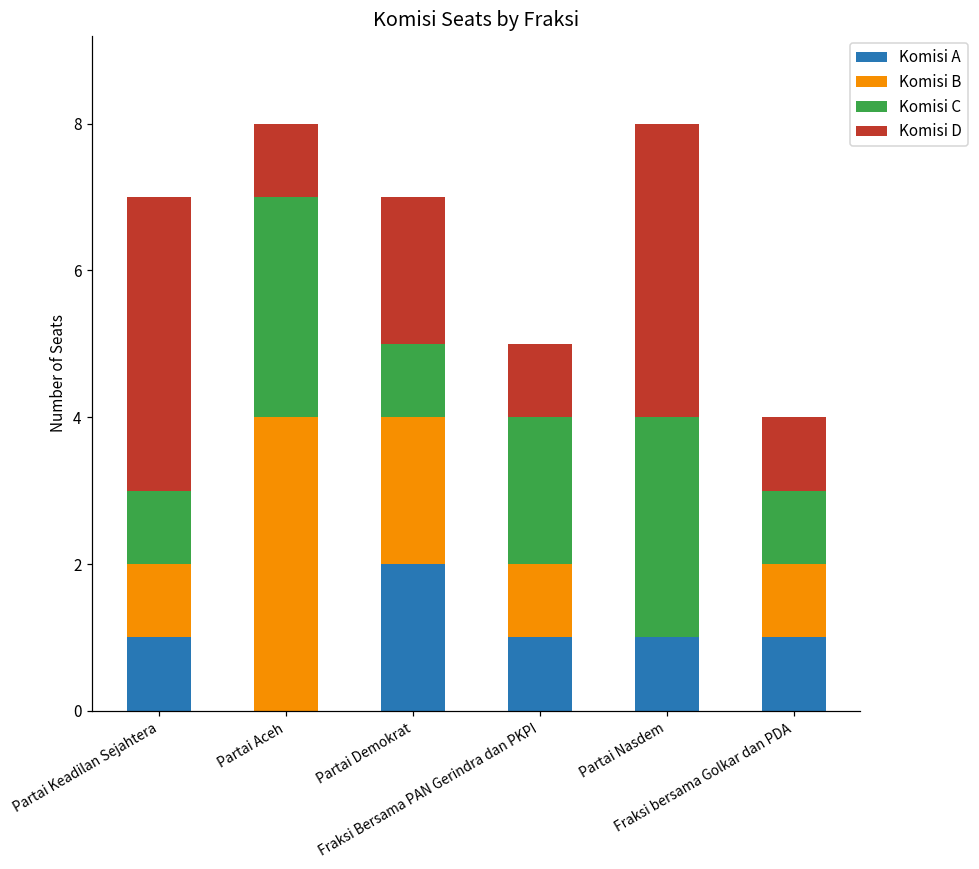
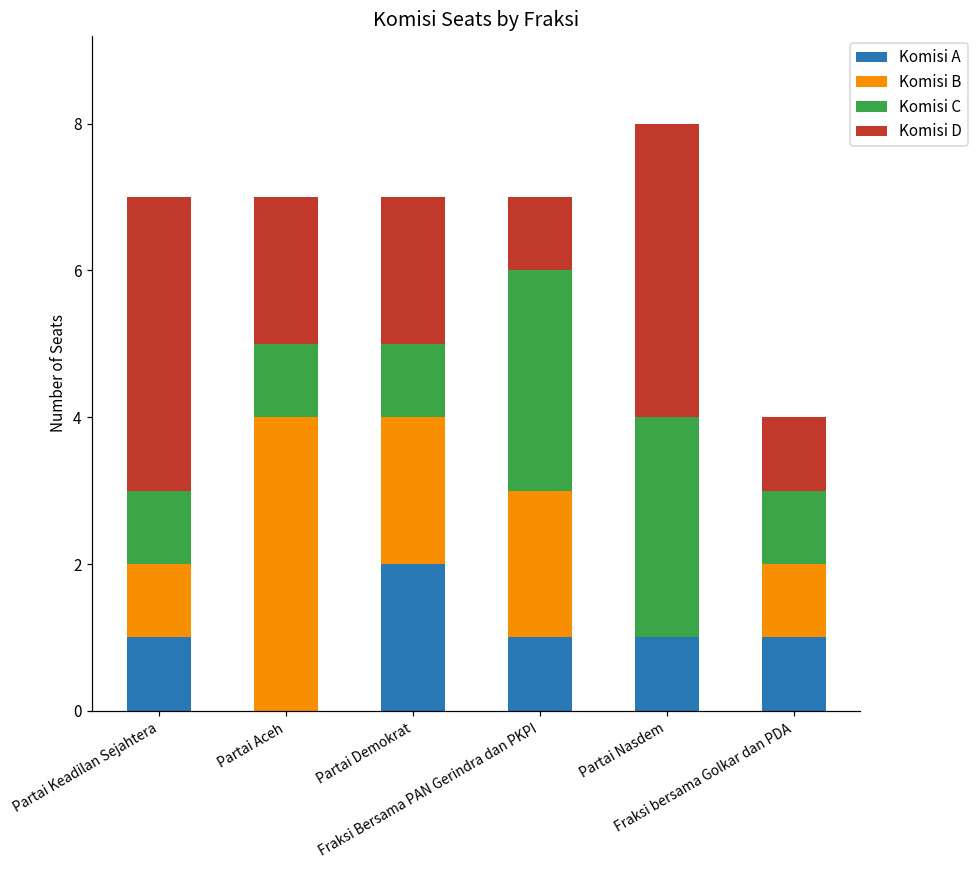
  {
    "Komisi A": {
      "Partai Keadilan Sejahtera": 1,
      "Partai Aceh": 0,
      "Partai Demokrat": 2,
      "Fraksi Bersama PAN Gerindra dan PKPI": 1,
      "Partai Nasdem": 1,
      "Fraksi bersama Golkar dan PDA": 1
    },
    "Komisi B": {
-     "Fraksi Bersama PAN Gerindra dan PKPI": 1
+     "Fraksi Bersama PAN Gerindra dan PKPI": 2
    },
    "Komisi C": {
      "Partai Keadilan Sejahtera": 1,
-     "Partai Aceh": 3,
+     "Partai Aceh": 1,
      "Partai Demokrat": 1,
-     "Fraksi Bersama PAN Gerindra dan PKPI": 2,
+     "Fraksi Bersama PAN Gerindra dan PKPI": 3,
      "Partai Nasdem": 3,
      "Fraksi bersama Golkar dan PDA": 1
    },
    "Komisi D": {
      "Partai Keadilan Sejahtera": 4,
-     "Partai Aceh": 1,
+     "Partai Aceh": 2,
      "Partai Demokrat": 2,
      "Fraksi Bersama PAN Gerindra dan PKPI": 1,
      "Partai Nasdem": 4,
      "Fraksi bersama Golkar dan PDA": 1
    }
  }
